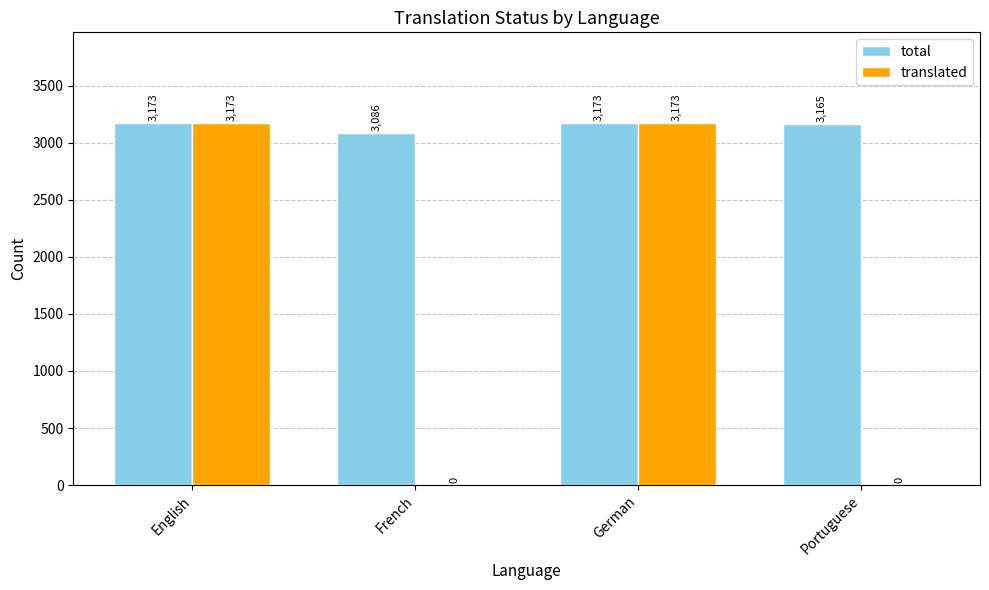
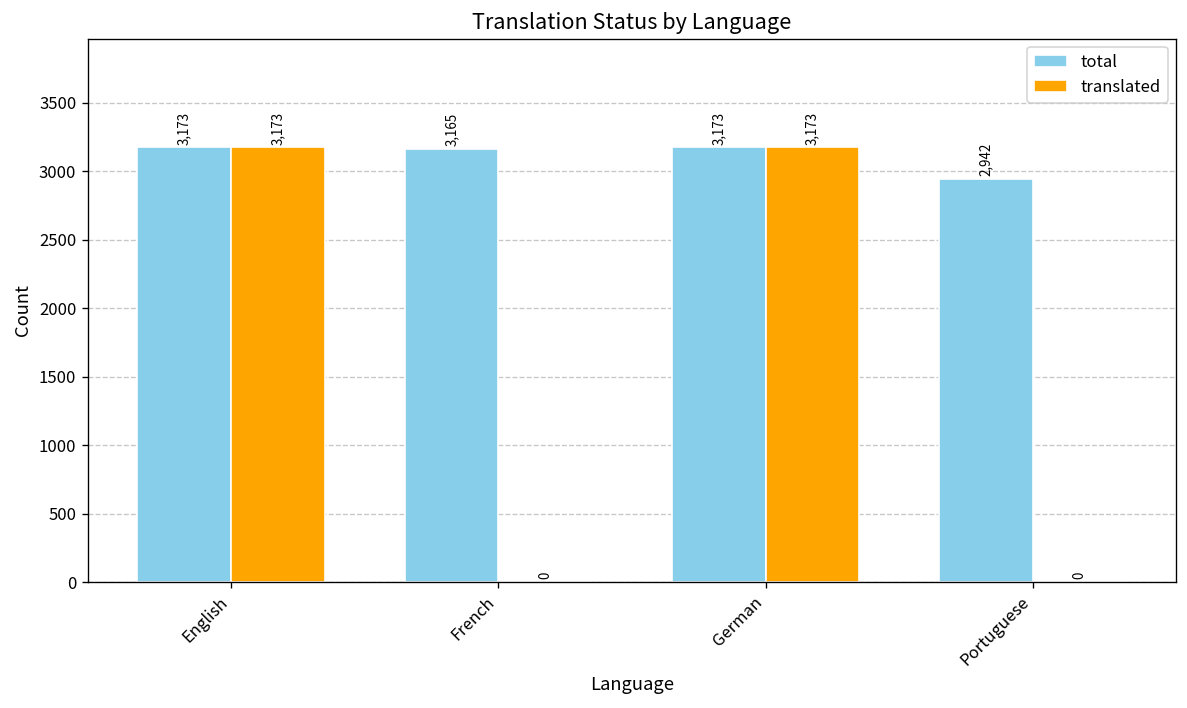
  {
    "total": {
      "English": "3,173",
-     "French": "3,086",
+     "French": "3,165",
      "German": "3,173",
-     "Portuguese": "3,165"
+     "Portuguese": "2,942"
    },
    "translated": {
      "English": "3,173",
      "French": "0",
      "German": "3,173",
      "Portuguese": "0"
    }
  }
